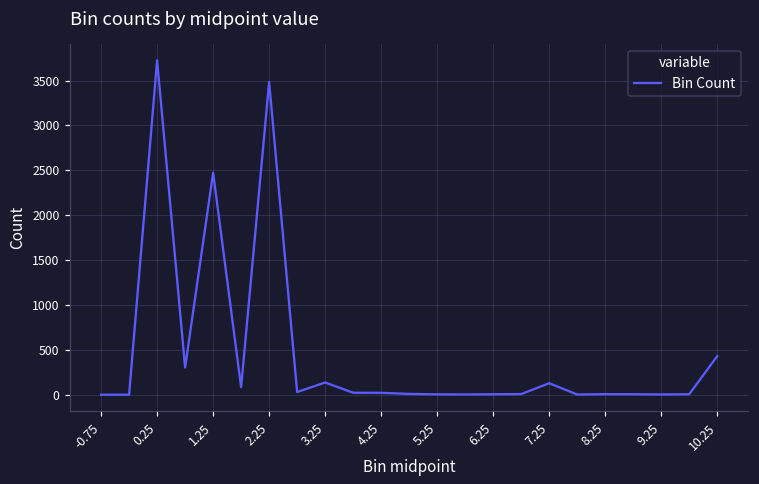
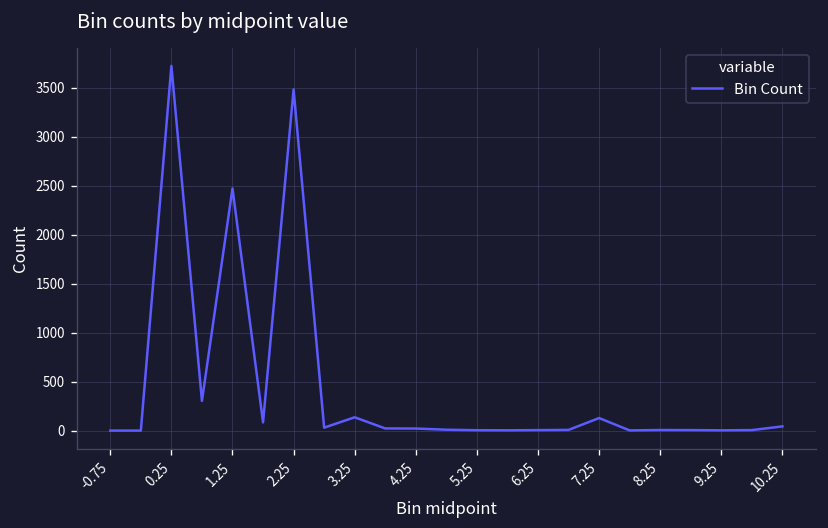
  {
    "-0.75": 0,
    "0.25": 3700,
    "1.25": 2500,
    "2.25": 3500,
    "3.25": 100,
    "4.25": 0,
    "5.25": 0,
    "6.25": 0,
    "7.25": 100,
    "8.25": 0,
    "9.25": 0,
-   "10.25": 400
+   "10.25": 0
  }
